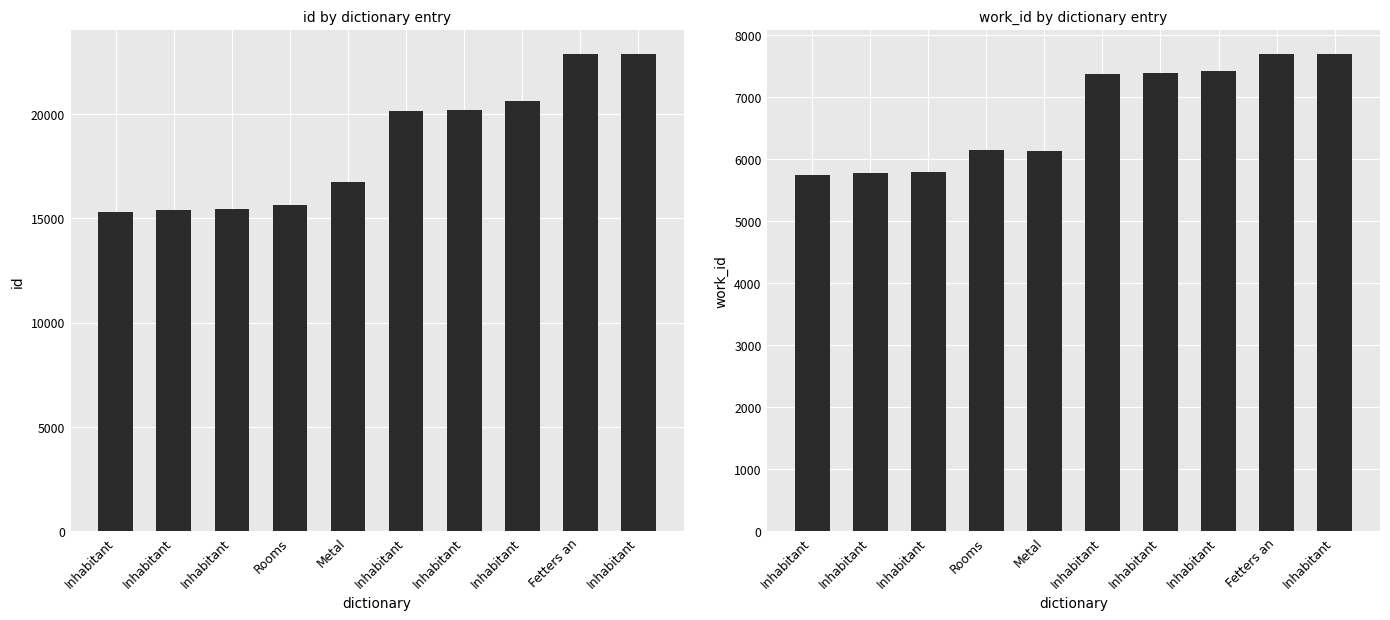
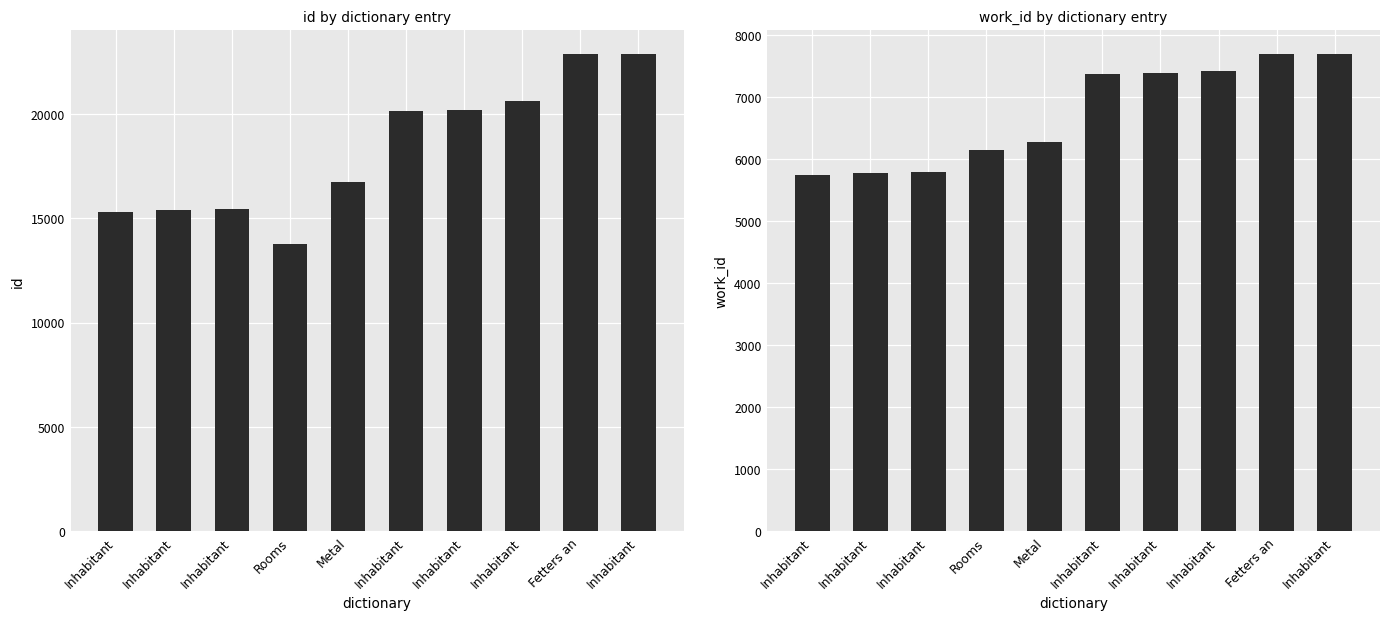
  {
    "id by dictionary entry": {
-     "Rooms": 15600,
+     "Rooms": 13800,
      "Metal": 16700,
      "Fetters an": 22900
    },
    "work_id by dictionary entry": {
      "Rooms": 6100,
-     "Metal": 6100,
+     "Metal": 6300,
      "Fetters an": 7700
    }
  }
